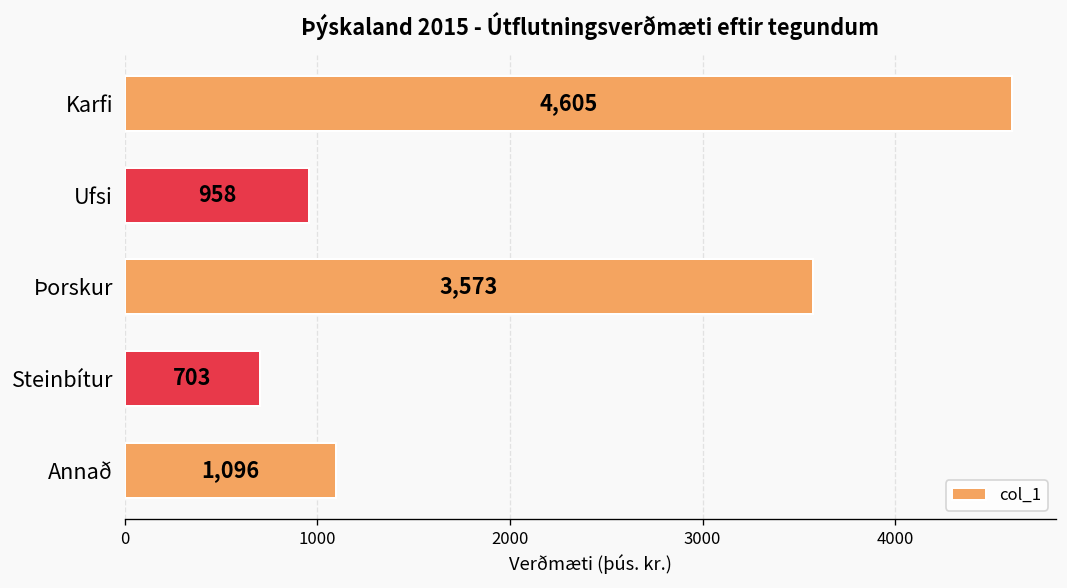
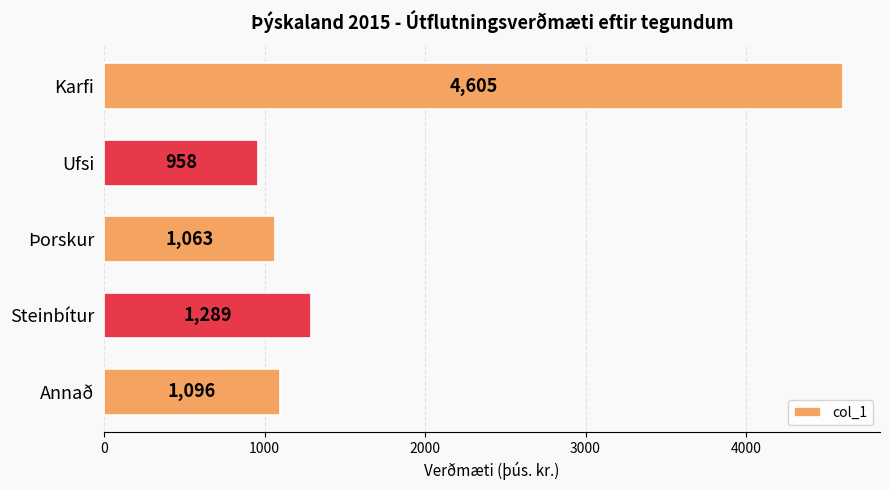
  {
    "Karfi": "4,605",
    "Ufsi": "958",
-   "Þorskur": "3,573",
-   "Steinbítur": "703",
+   "Þorskur": "1,063",
+   "Steinbítur": "1,289",
    "Annað": "1,096"
  }
